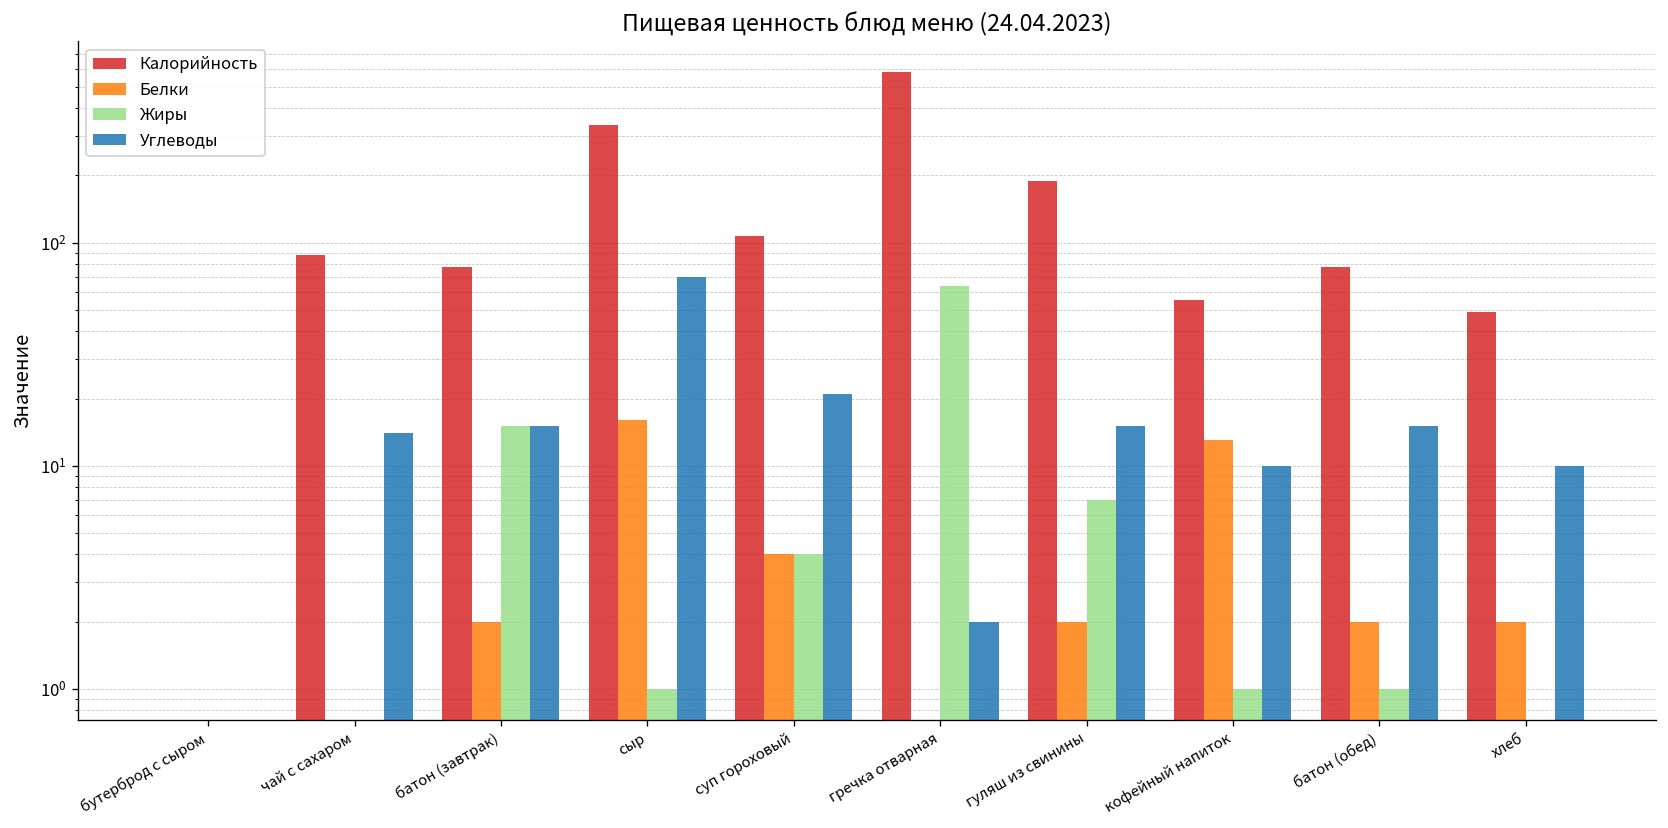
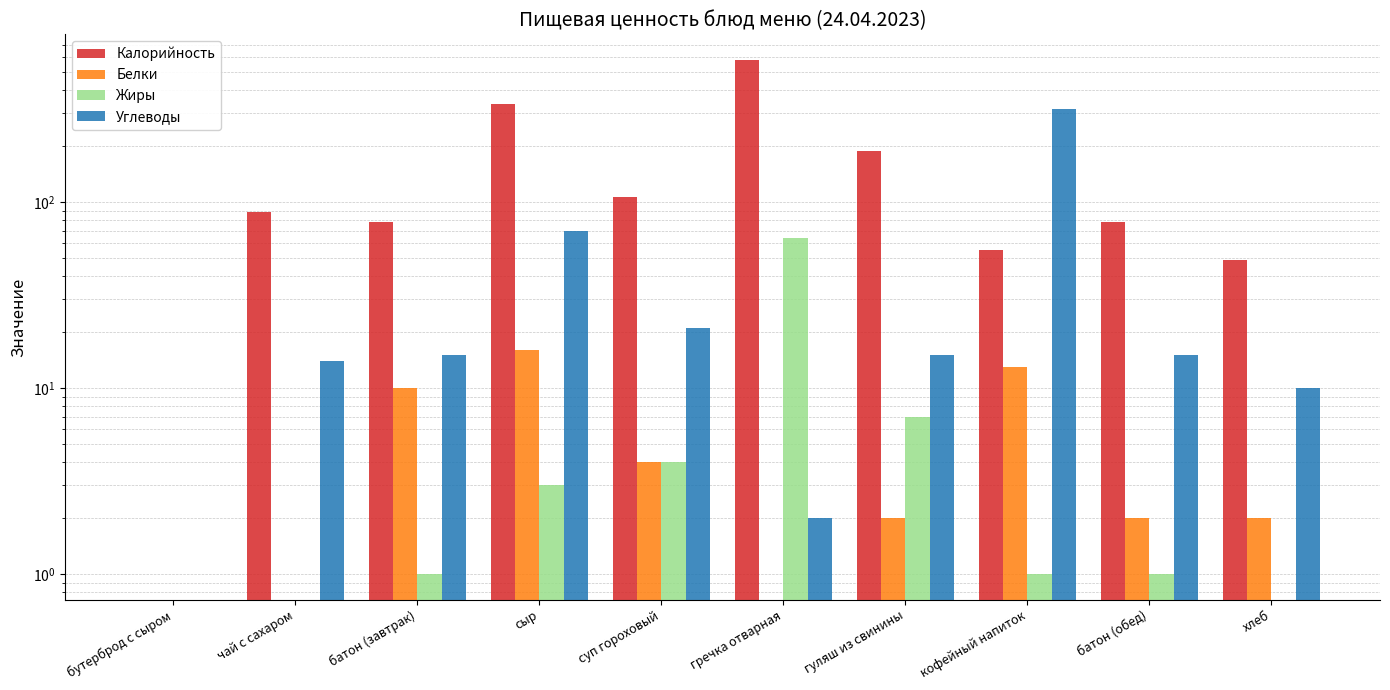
  {
    "Калорийность": {
      "чай с сахаром": 90,
      "батон (завтрак)": 78,
      "сыр": 340,
      "суп гороховый": 110,
      "гречка отварная": 580,
      "гуляш из свинины": 190,
      "кофейный напиток": 55,
      "батон (обед)": 78,
      "хлеб": 49
    },
    "Белки": {
-     "батон (завтрак)": 2,
+     "батон (завтрак)": 10,
      "сыр": 16,
      "суп гороховый": 4,
      "гуляш из свинины": 2,
      "кофейный напиток": 13,
      "батон (обед)": 2,
      "хлеб": 2
    },
    "Жиры": {
-     "батон (завтрак)": 15,
-     "сыр": 1,
+     "батон (завтрак)": 1,
+     "сыр": 3,
      "суп гороховый": 4,
      "гречка отварная": 64,
      "гуляш из свинины": 7,
      "кофейный напиток": 1,
      "батон (обед)": 1
    },
    "Углеводы": {
      "чай с сахаром": 14,
      "батон (завтрак)": 15,
      "сыр": 70,
      "суп гороховый": 21,
      "гречка отварная": 2,
      "гуляш из свинины": 15,
-     "кофейный напиток": 10,
+     "кофейный напиток": 320,
      "батон (обед)": 15,
      "хлеб": 10
    }
  }
